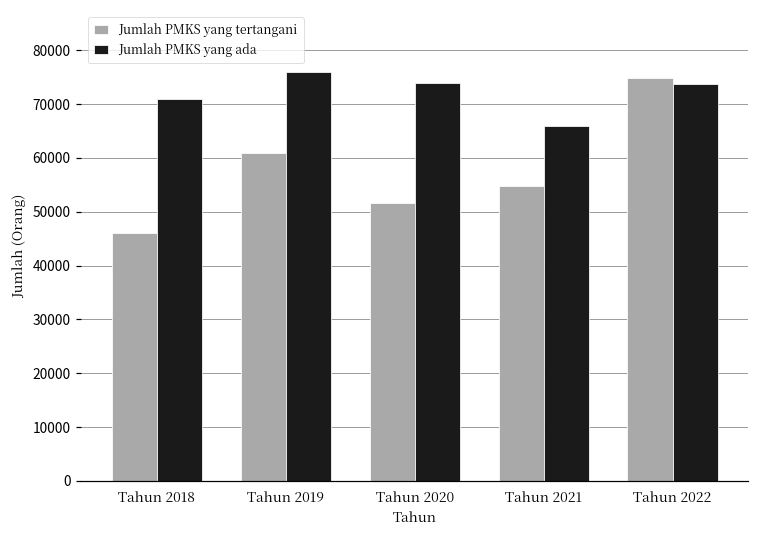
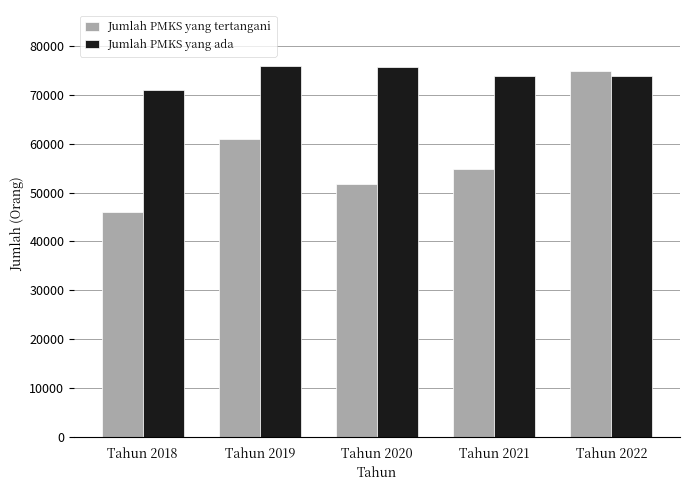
  {
    "Jumlah PMKS yang tertangani": {
      "Tahun 2018": 46000,
      "Tahun 2019": 61000,
      "Tahun 2020": 52000,
      "Tahun 2021": 55000,
      "Tahun 2022": 75000
    },
    "Jumlah PMKS yang ada": {
      "Tahun 2018": 71000,
      "Tahun 2019": 76000,
-     "Tahun 2020": 74000,
-     "Tahun 2021": 66000,
+     "Tahun 2020": 76000,
+     "Tahun 2021": 74000,
      "Tahun 2022": 74000
    }
  }
